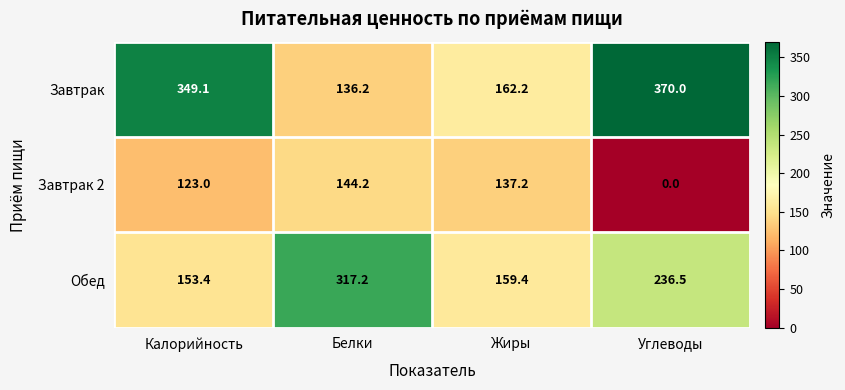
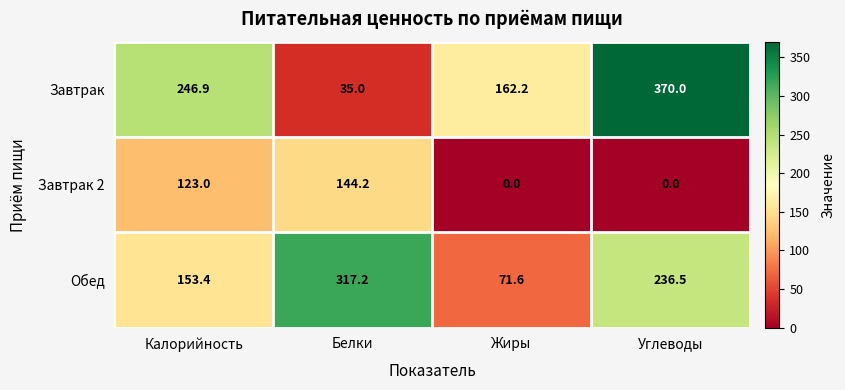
  {
    "Завтрак": {
-     "Калорийность": 349.1,
-     "Белки": 136.2,
+     "Калорийность": 246.9,
+     "Белки": 35.0,
      "Жиры": 162.2,
      "Углеводы": 370.0
    },
    "Завтрак 2": {
      "Калорийность": 123.0,
      "Белки": 144.2,
-     "Жиры": 137.2,
+     "Жиры": 0.0,
      "Углеводы": 0.0
    },
    "Обед": {
      "Калорийность": 153.4,
      "Белки": 317.2,
-     "Жиры": 159.4,
+     "Жиры": 71.6,
      "Углеводы": 236.5
    }
  }
